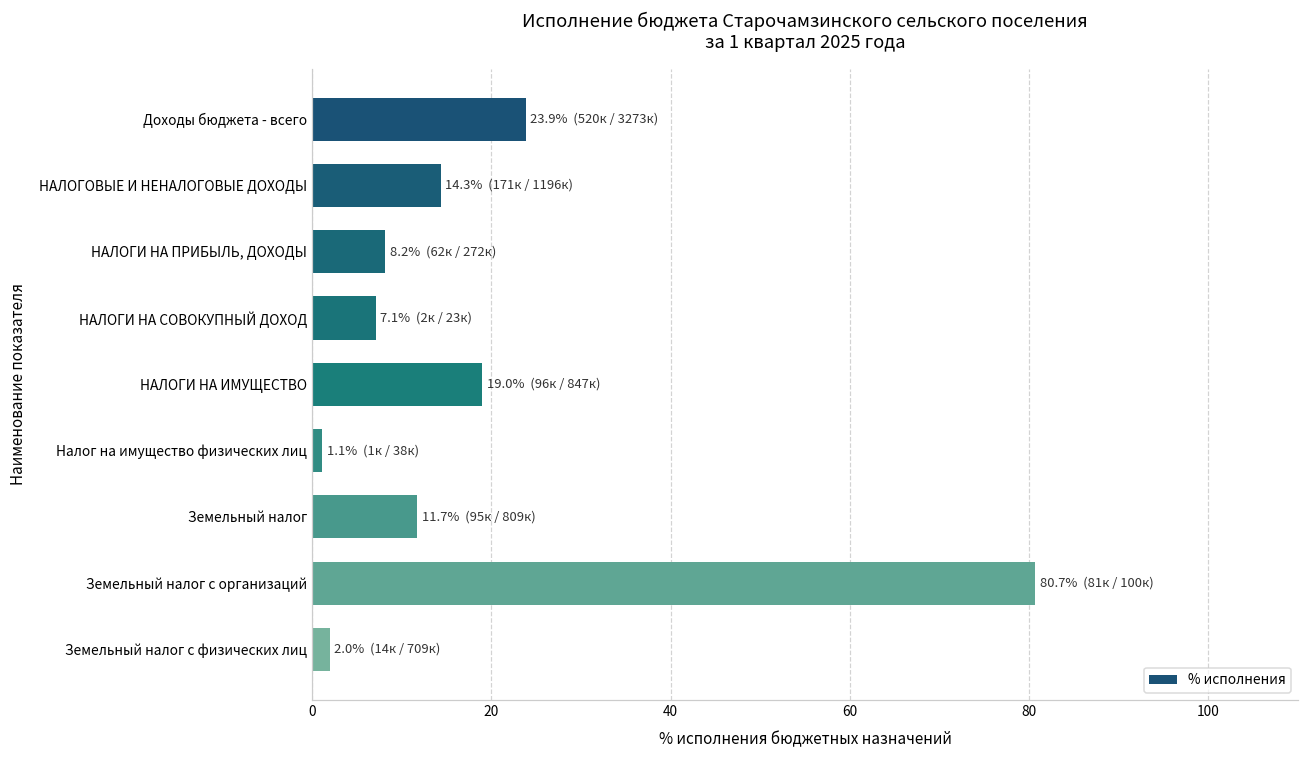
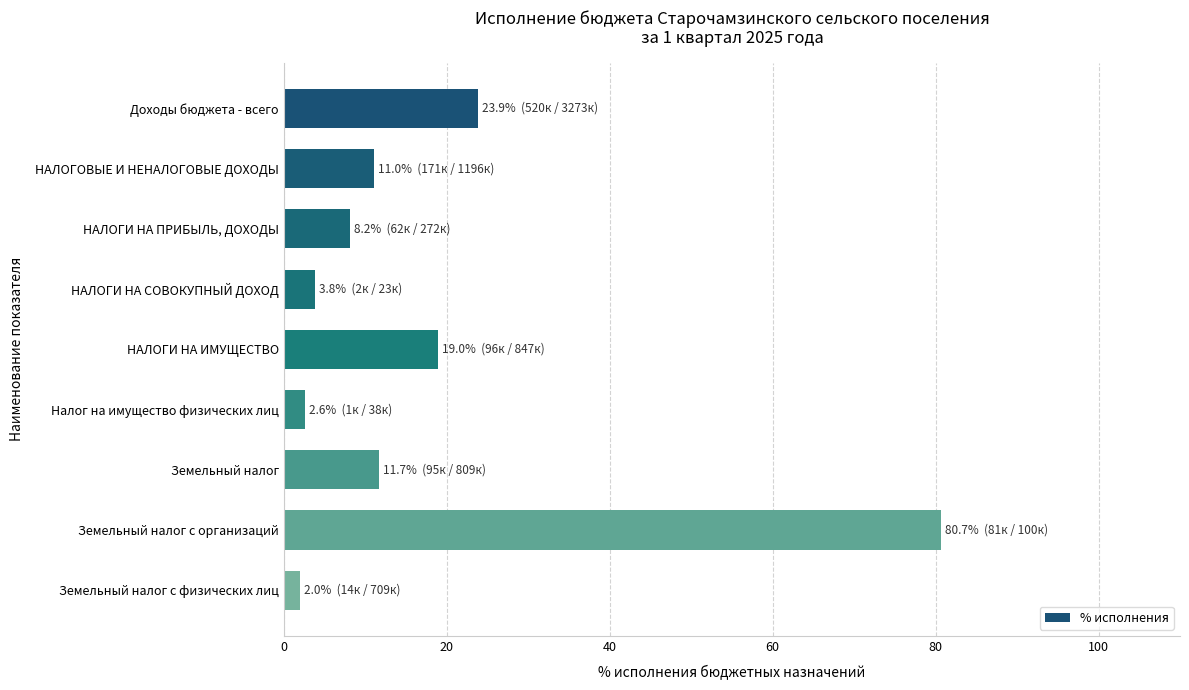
  {
    "Доходы бюджета - всего": "23.9%",
-   "НАЛОГОВЫЕ И НЕНАЛОГОВЫЕ ДОХОДЫ": "14.3%",
+   "НАЛОГОВЫЕ И НЕНАЛОГОВЫЕ ДОХОДЫ": "11.0%",
    "НАЛОГИ НА ПРИБЫЛЬ, ДОХОДЫ": "8.2%",
-   "НАЛОГИ НА СОВОКУПНЫЙ ДОХОД": "7.1%",
+   "НАЛОГИ НА СОВОКУПНЫЙ ДОХОД": "3.8%",
    "НАЛОГИ НА ИМУЩЕСТВО": "19.0%",
-   "Налог на имущество физических лиц": "1.1%",
+   "Налог на имущество физических лиц": "2.6%",
    "Земельный налог": "11.7%",
    "Земельный налог с организаций": "80.7%",
    "Земельный налог с физических лиц": "2.0%"
  }
